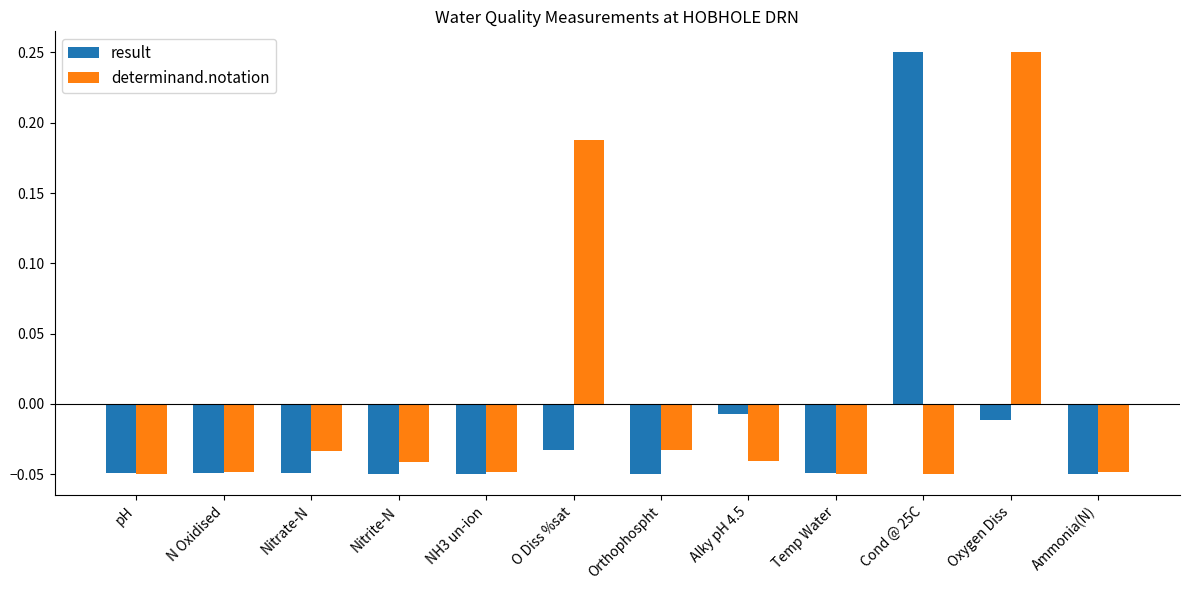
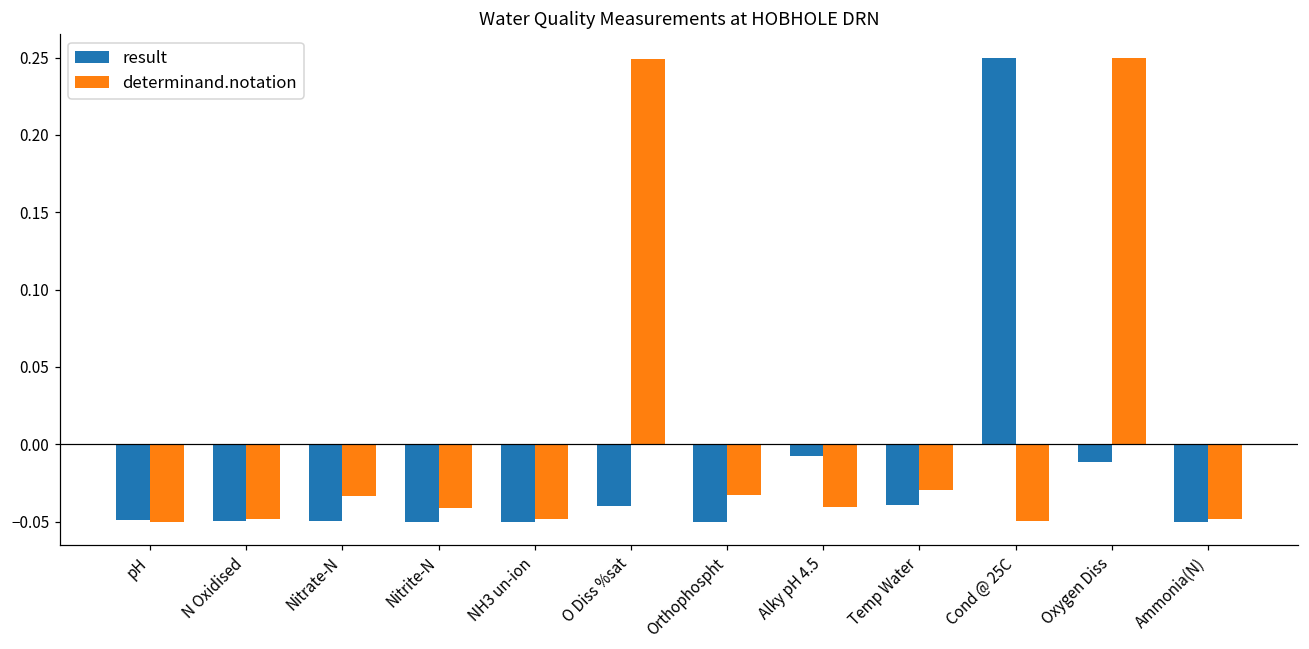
  {
    "result": {
      "pH": -0.049,
      "N Oxidised": -0.049,
      "Nitrate-N": -0.049,
      "Nitrite-N": -0.050,
      "NH3 un-ion": -0.050,
-     "O Diss %sat": -0.032,
+     "O Diss %sat": -0.040,
      "Orthophospht": -0.050,
      "Alky pH 4.5": -0.007,
-     "Temp Water": -0.049,
+     "Temp Water": -0.039,
      "Cond @ 25C": 0.250,
      "Oxygen Diss": -0.012,
      "Ammonia(N)": -0.050
    },
    "determinand.notation": {
      "pH": -0.050,
      "N Oxidised": -0.048,
      "Nitrate-N": -0.034,
      "Nitrite-N": -0.041,
      "NH3 un-ion": -0.048,
-     "O Diss %sat": 0.188,
+     "O Diss %sat": 0.249,
      "Orthophospht": -0.032,
      "Alky pH 4.5": -0.040,
-     "Temp Water": -0.050,
+     "Temp Water": -0.029,
      "Cond @ 25C": -0.050,
      "Oxygen Diss": 0.250,
      "Ammonia(N)": -0.048
    }
  }
